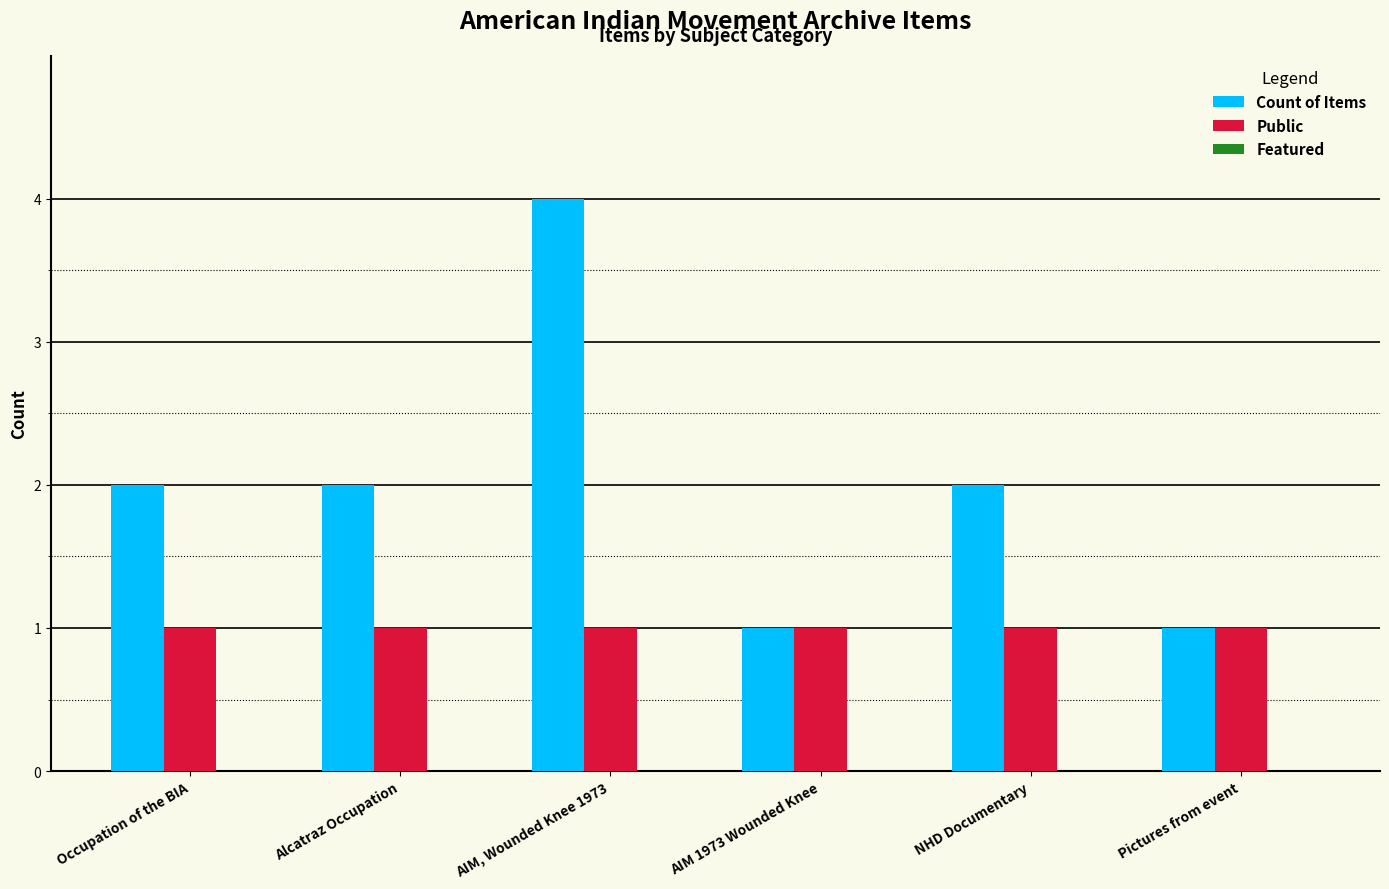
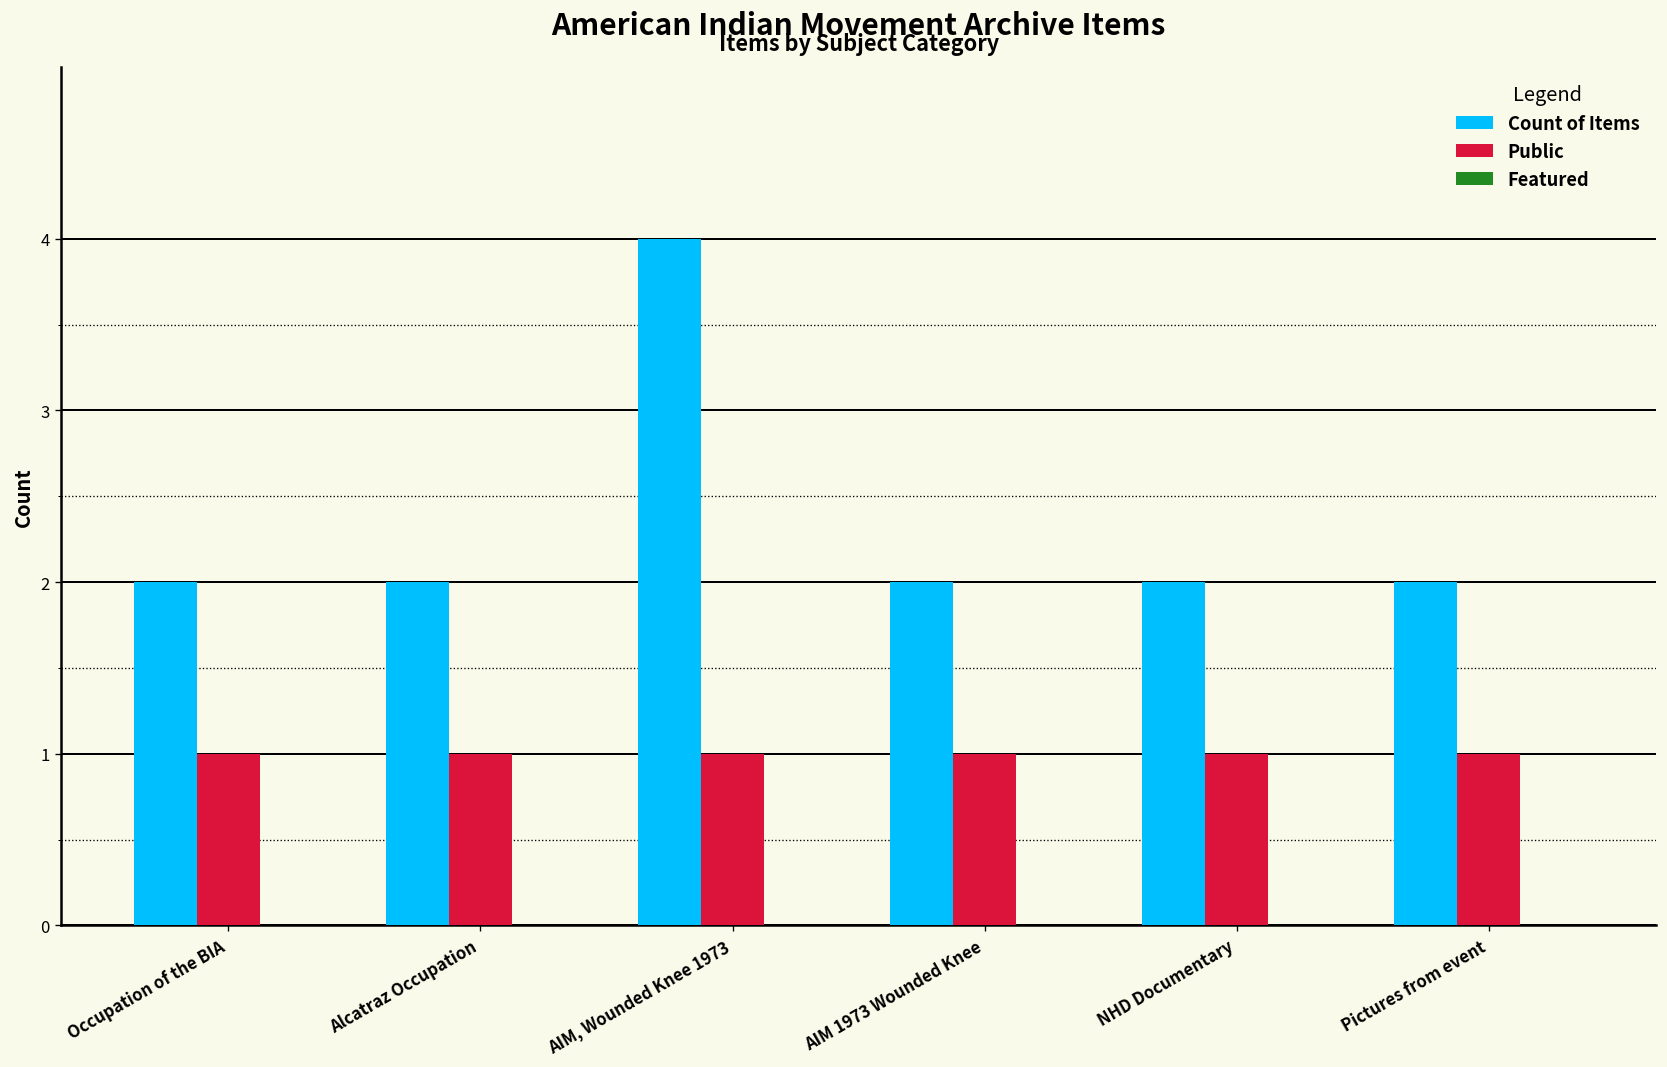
  {
    "Count of Items": {
      "Occupation of the BIA": 2,
      "Alcatraz Occupation": 2,
      "AIM, Wounded Knee 1973": 4,
-     "AIM 1973 Wounded Knee": 1,
+     "AIM 1973 Wounded Knee": 2,
      "NHD Documentary": 2,
-     "Pictures from event": 1
+     "Pictures from event": 2
    },
    "Public": {
      "Occupation of the BIA": 1,
      "Alcatraz Occupation": 1,
      "AIM, Wounded Knee 1973": 1,
      "AIM 1973 Wounded Knee": 1,
      "NHD Documentary": 1,
      "Pictures from event": 1
    },
    "Featured": {
      "Occupation of the BIA": 0,
      "Alcatraz Occupation": 0,
      "AIM, Wounded Knee 1973": 0,
      "AIM 1973 Wounded Knee": 0,
      "NHD Documentary": 0,
      "Pictures from event": 0
    }
  }
